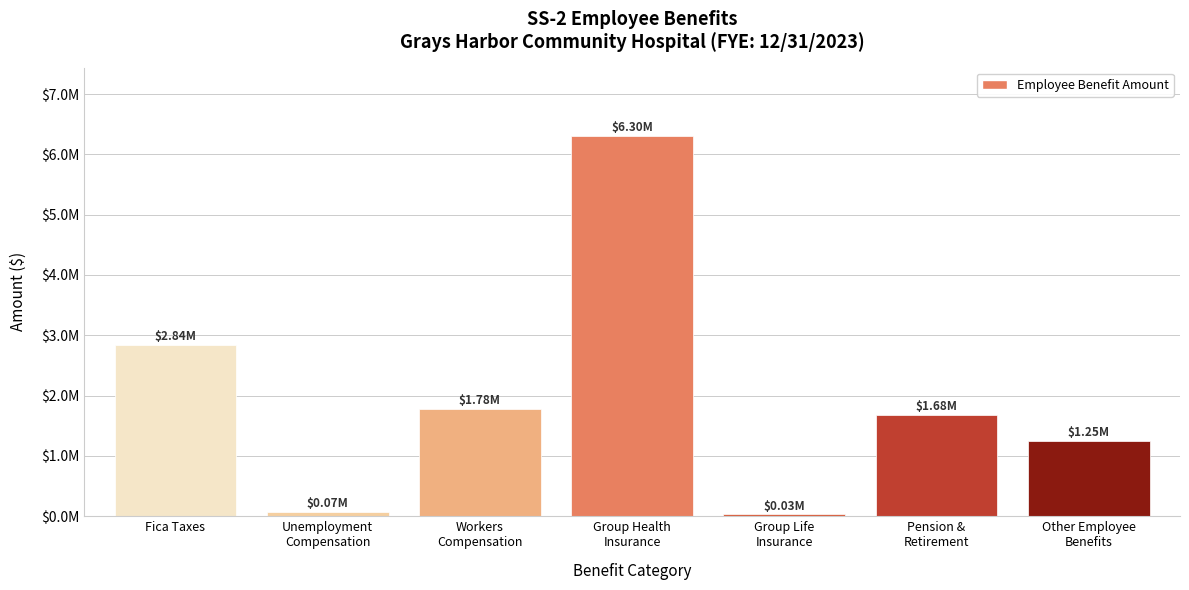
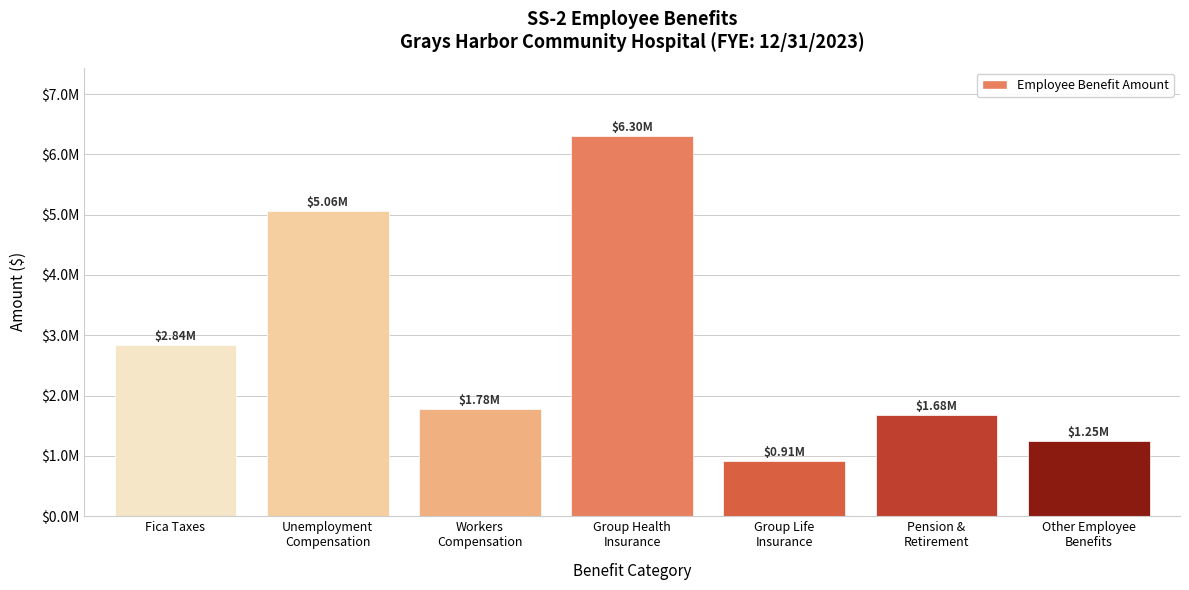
  {
    "Fica Taxes": "$2.84M",
-   "Unemployment Compensation": "$0.07M",
+   "Unemployment Compensation": "$5.06M",
    "Workers Compensation": "$1.78M",
    "Group Health Insurance": "$6.30M",
-   "Group Life Insurance": "$0.03M",
+   "Group Life Insurance": "$0.91M",
    "Pension & Retirement": "$1.68M",
    "Other Employee Benefits": "$1.25M"
  }
